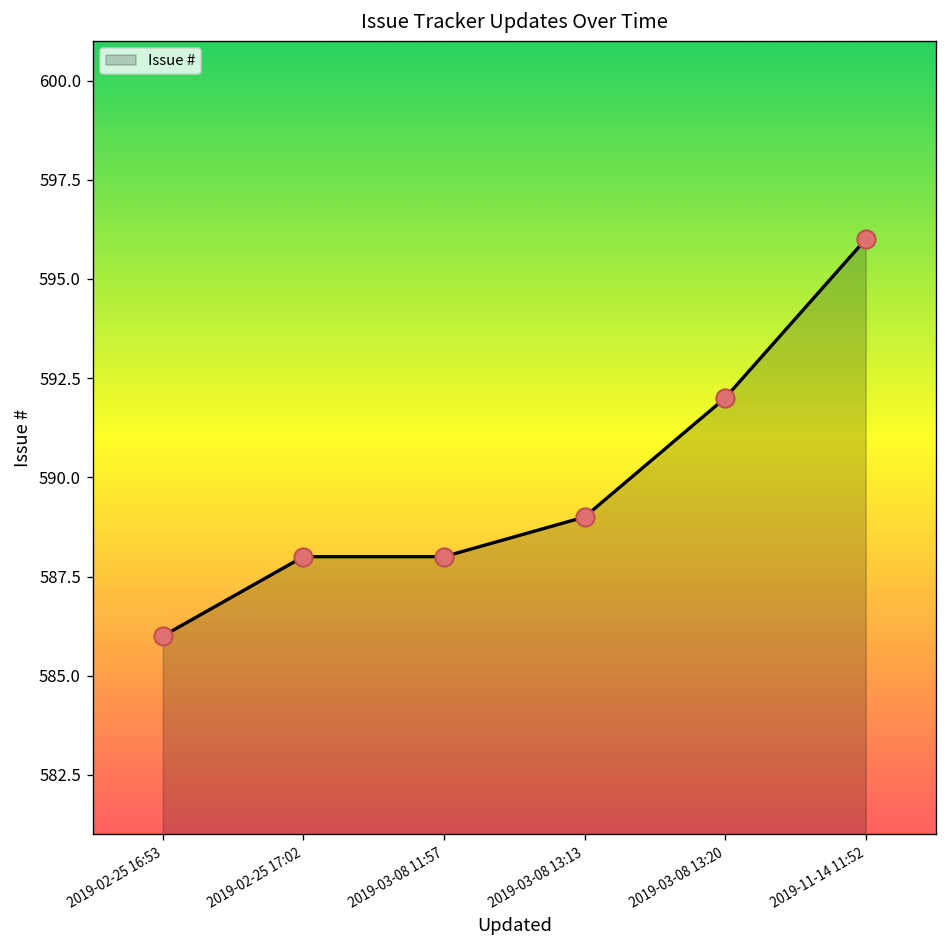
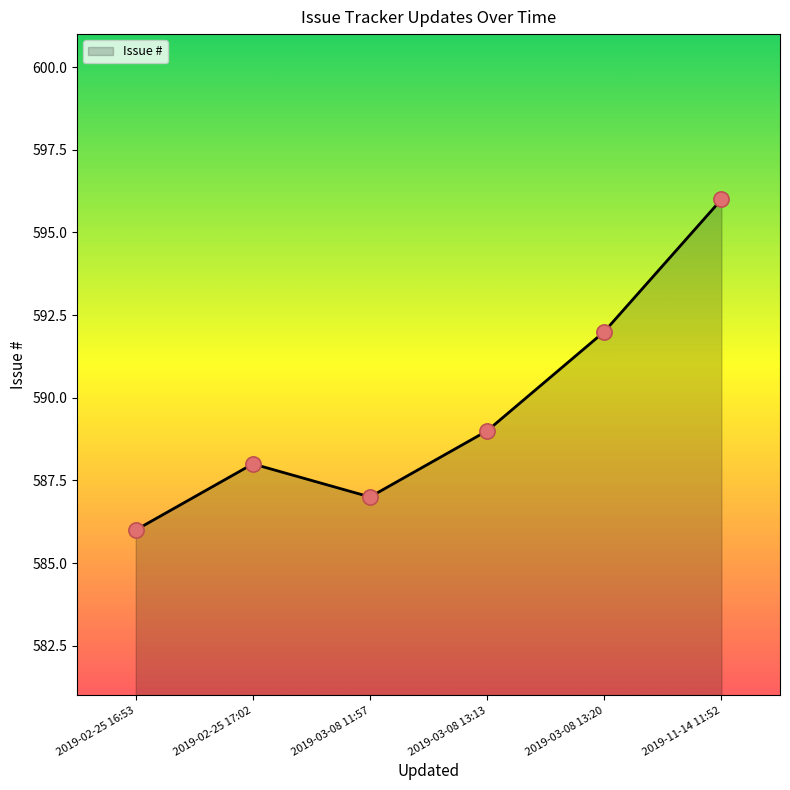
  {
    "2019-02-25 16:53": 586,
    "2019-02-25 17:02": 588,
-   "2019-03-08 11:57": 588,
+   "2019-03-08 11:57": 587,
    "2019-03-08 13:13": 589,
    "2019-03-08 13:20": 592,
    "2019-11-14 11:52": 596
  }
